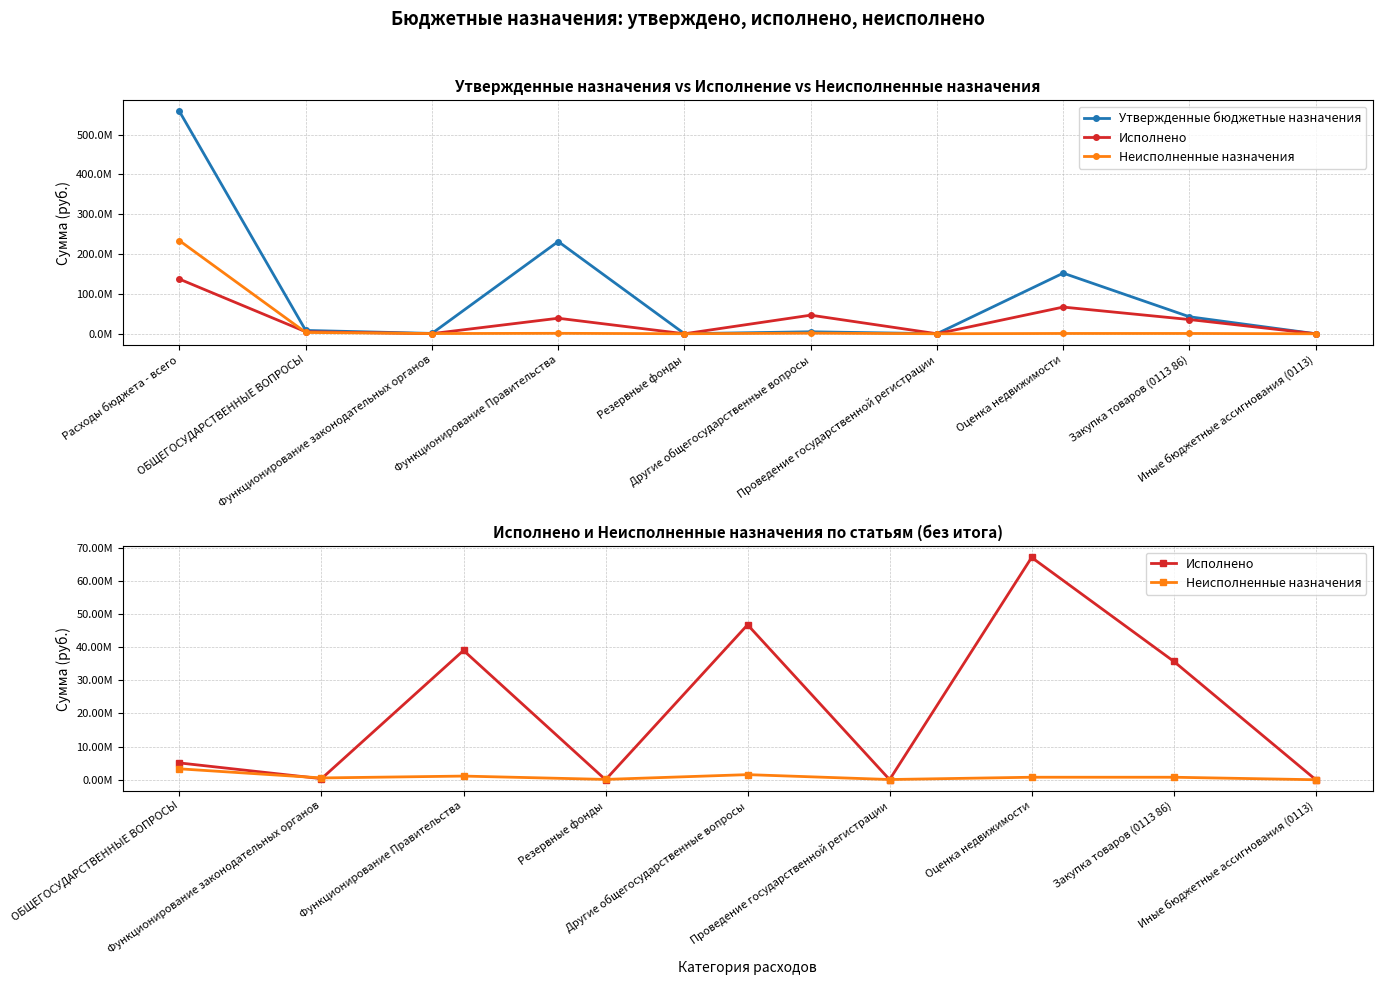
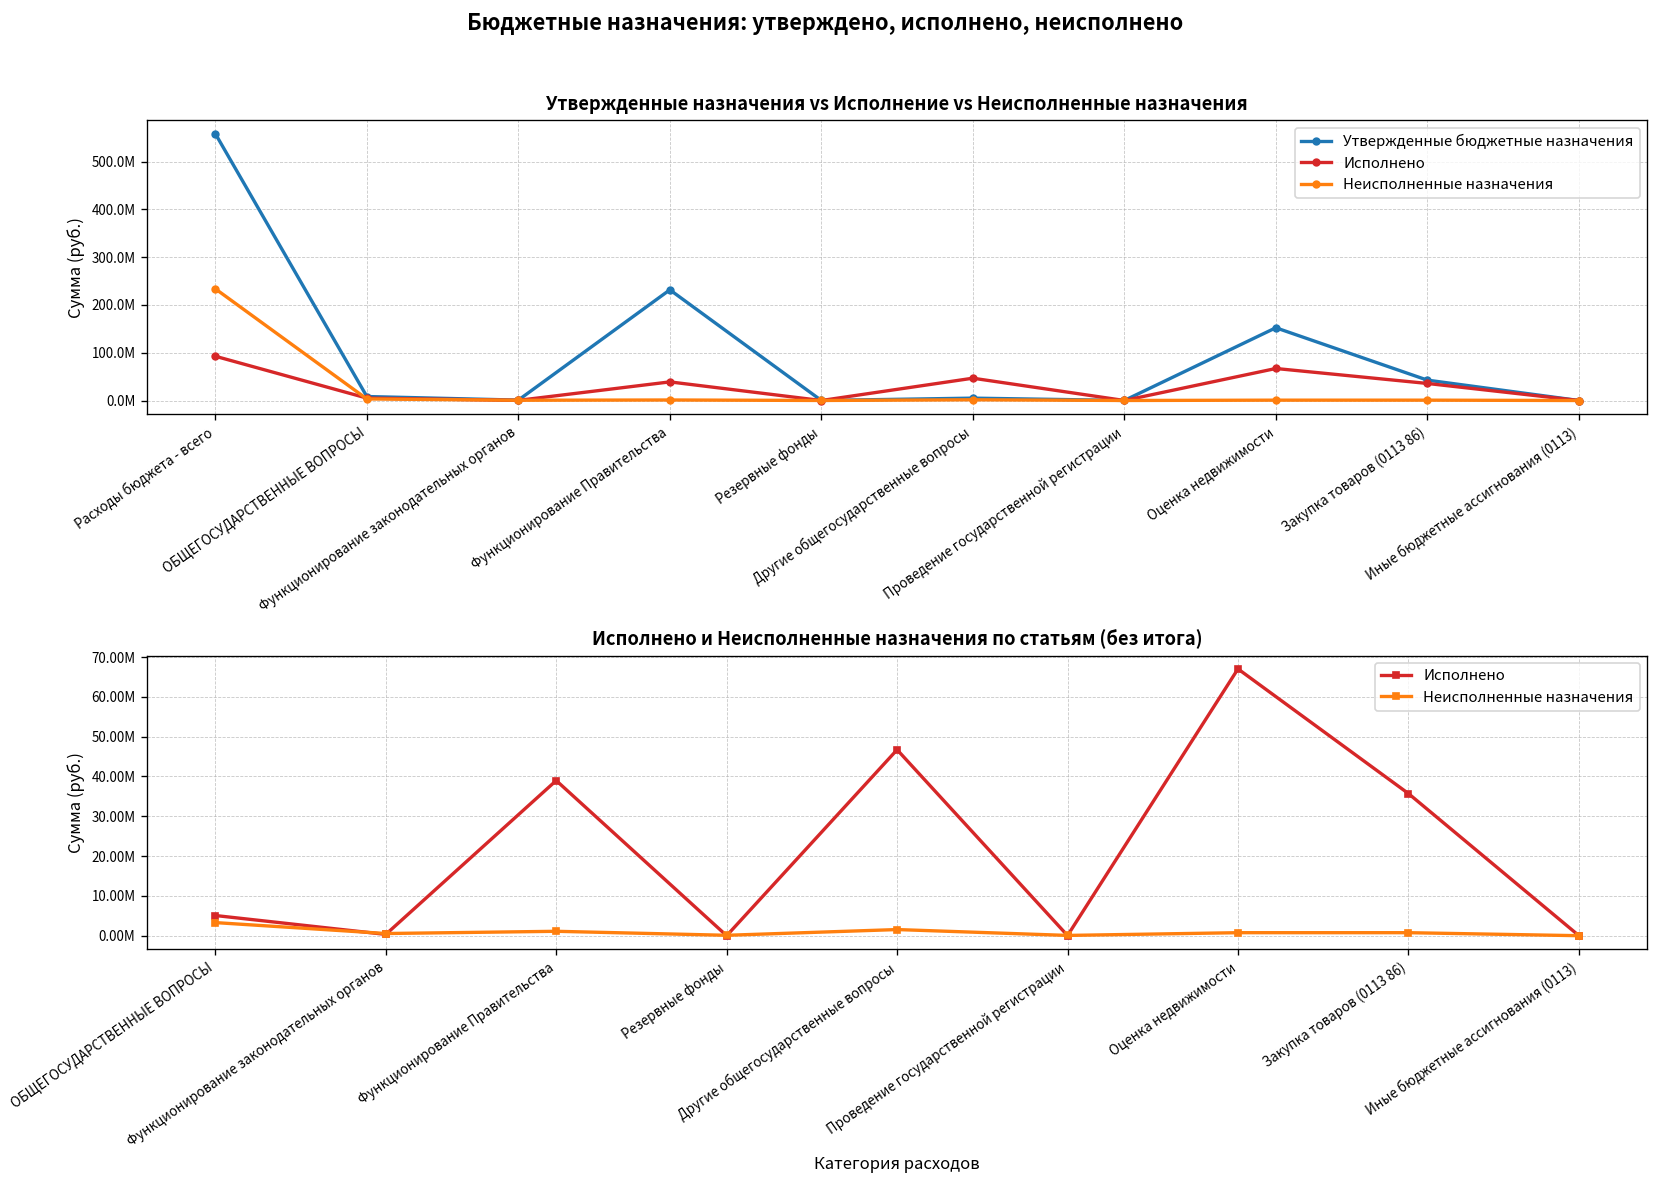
  {
    "Утвержденные назначения vs Исполнение vs Неисполненные назначения": {
      "Утвержденные бюджетные назначения": {
        "Расходы бюджета - всего": 560000000,
        "Функционирование Правительства": 230000000,
        "Оценка недвижимости": 150000000,
        "Закупка товаров (0113 86)": 40000000
      },
      "Исполнено": {
-       "Расходы бюджета - всего": 140000000,
+       "Расходы бюджета - всего": 90000000,
        "Функционирование Правительства": 40000000,
        "Другие общегосударственные вопросы": 50000000,
        "Оценка недвижимости": 70000000,
        "Закупка товаров (0113 86)": 40000000
      },
      "Неисполненные назначения": {
        "Расходы бюджета - всего": 230000000,
        "Функционирование Правительства": 0,
        "Оценка недвижимости": 0,
        "Закупка товаров (0113 86)": 0
      }
    },
    "Исполнено и Неисполненные назначения по статьям (без итога)": {
      "Исполнено": {
        "ОБЩЕГОСУДАРСТВЕННЫЕ ВОПРОСЫ": 5000000,
        "Функционирование Правительства": 39000000,
        "Другие общегосударственные вопросы": 47000000,
        "Оценка недвижимости": 67000000,
        "Закупка товаров (0113 86)": 36000000
      },
      "Неисполненные назначения": {
        "ОБЩЕГОСУДАРСТВЕННЫЕ ВОПРОСЫ": 3000000,
        "Функционирование Правительства": 1000000,
        "Другие общегосударственные вопросы": 2000000,
        "Оценка недвижимости": 1000000,
        "Закупка товаров (0113 86)": 1000000
      }
    }
  }
